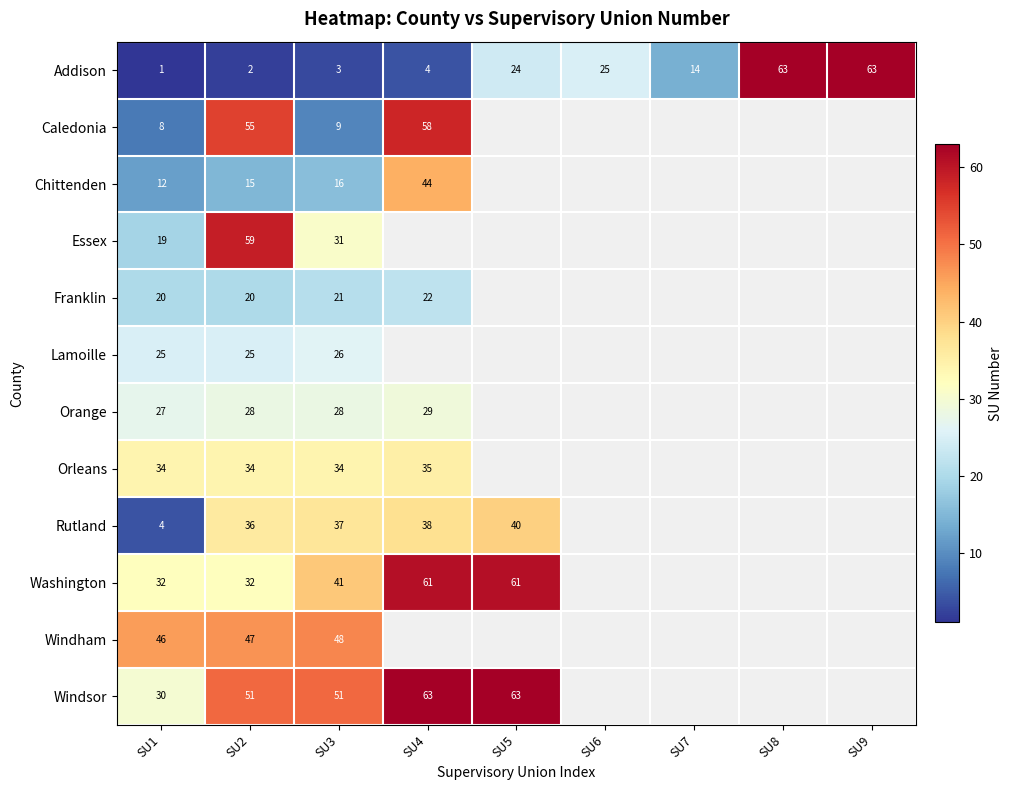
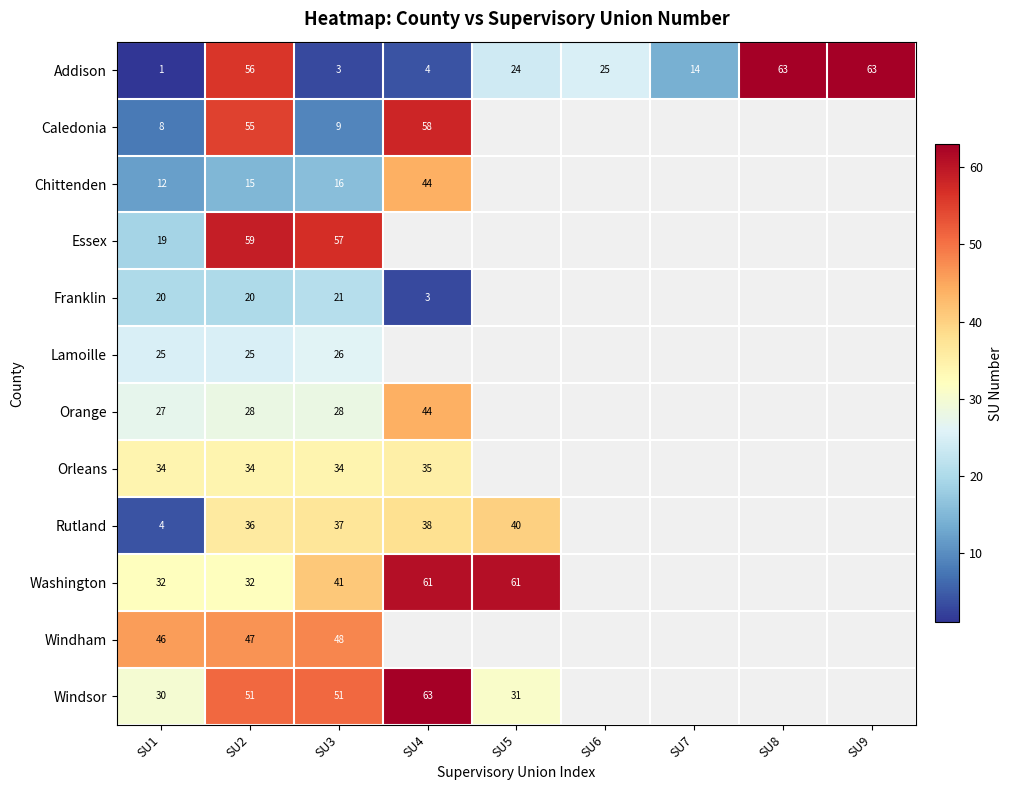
  {
    "Addison": {
      "SU1": 1,
-     "SU2": 2,
+     "SU2": 56,
      "SU3": 3,
      "SU4": 4,
      "SU5": 24,
      "SU6": 25,
      "SU7": 14,
      "SU8": 63,
      "SU9": 63
    },
    "Caledonia": {
      "SU1": 8,
      "SU2": 55,
      "SU3": 9,
      "SU4": 58
    },
    "Chittenden": {
      "SU1": 12,
      "SU2": 15,
      "SU3": 16,
      "SU4": 44
    },
    "Essex": {
      "SU1": 19,
      "SU2": 59,
-     "SU3": 31
+     "SU3": 57
    },
    "Franklin": {
      "SU1": 20,
      "SU2": 20,
      "SU3": 21,
-     "SU4": 22
+     "SU4": 3
    },
    "Lamoille": {
      "SU1": 25,
      "SU2": 25,
      "SU3": 26
    },
    "Orange": {
      "SU1": 27,
      "SU2": 28,
      "SU3": 28,
-     "SU4": 29
+     "SU4": 44
    },
    "Orleans": {
      "SU1": 34,
      "SU2": 34,
      "SU3": 34,
      "SU4": 35
    },
    "Rutland": {
      "SU1": 4,
      "SU2": 36,
      "SU3": 37,
      "SU4": 38,
      "SU5": 40
    },
    "Washington": {
      "SU1": 32,
      "SU2": 32,
      "SU3": 41,
      "SU4": 61,
      "SU5": 61
    },
    "Windham": {
      "SU1": 46,
      "SU2": 47,
      "SU3": 48
    },
    "Windsor": {
      "SU1": 30,
      "SU2": 51,
      "SU3": 51,
      "SU4": 63,
-     "SU5": 63
+     "SU5": 31
    }
  }
